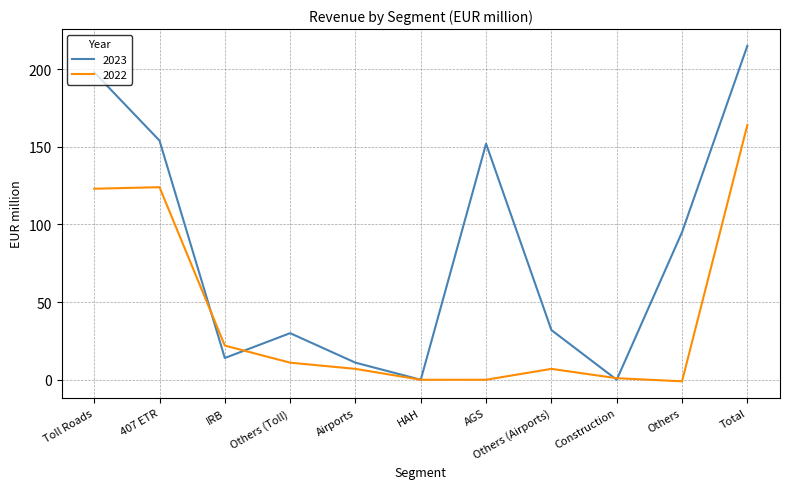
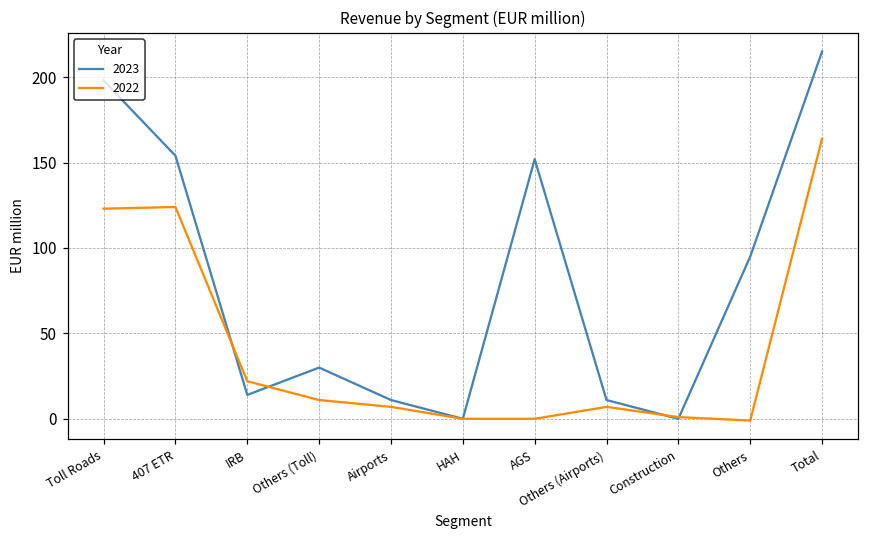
  {
    "2023": {
      "407 ETR": 154,
      "IRB": 14,
      "Others (Toll)": 30,
      "Airports": 11,
      "AGS": 152,
-     "Others (Airports)": 32,
+     "Others (Airports)": 11,
      "Others": 95,
      "Total": 215
    },
    "2022": {
      "Toll Roads": 123,
      "407 ETR": 124,
      "IRB": 22,
      "Others (Toll)": 11,
      "Airports": 7,
      "AGS": 0,
      "Others (Airports)": 7,
      "Others": -1,
      "Total": 164
    }
  }
